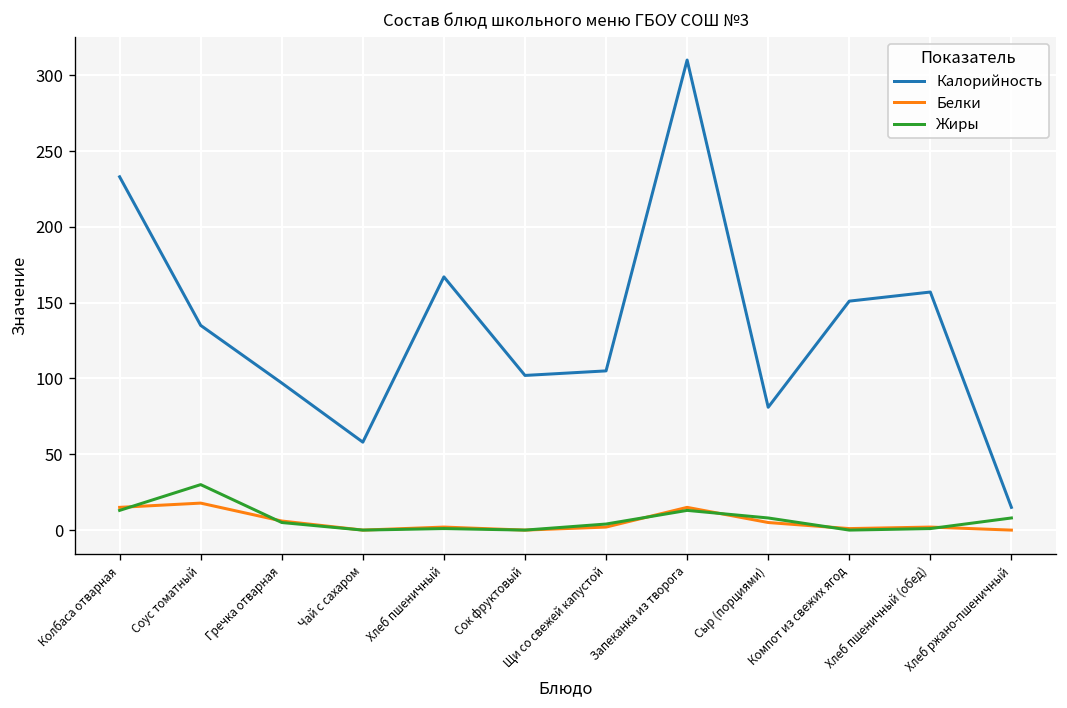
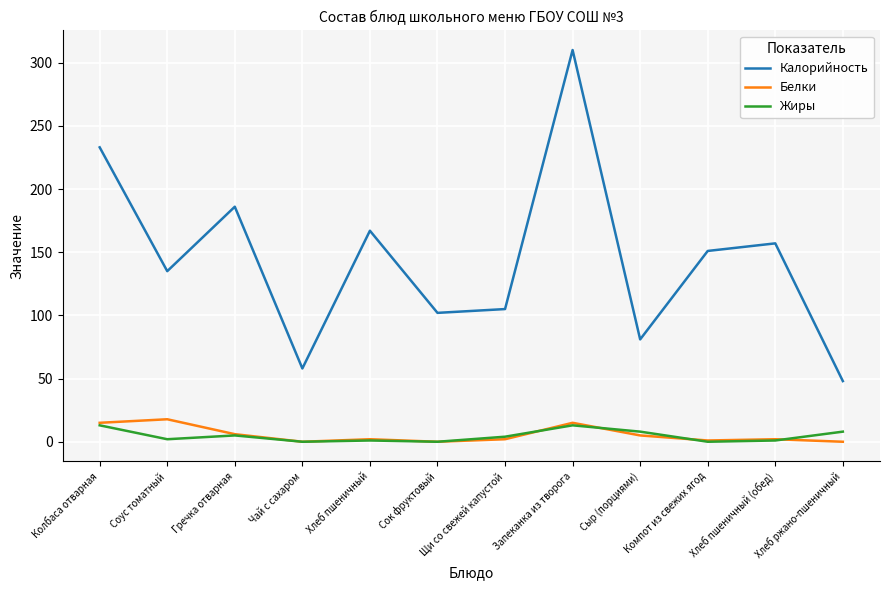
  {
    "Калорийность": {
      "Колбаса отварная": 233,
      "Соус томатный": 135,
-     "Гречка отварная": 97,
+     "Гречка отварная": 186,
      "Чай с сахаром": 58,
      "Хлеб пшеничный": 167,
      "Сок фруктовый": 102,
      "Щи со свежей капустой": 105,
      "Запеканка из творога": 310,
      "Сыр (порциями)": 81,
      "Компот из свежих ягод": 151,
      "Хлеб пшеничный (обед)": 157,
-     "Хлеб ржано-пшеничный": 15
+     "Хлеб ржано-пшеничный": 48
    },
    "Белки": {
      "Соус томатный": 18,
      "Сыр (порциями)": 5,
      "Хлеб ржано-пшеничный": 0
    },
    "Жиры": {
-     "Соус томатный": 30,
+     "Соус томатный": 2,
      "Сыр (порциями)": 8,
      "Хлеб ржано-пшеничный": 8
    }
  }
